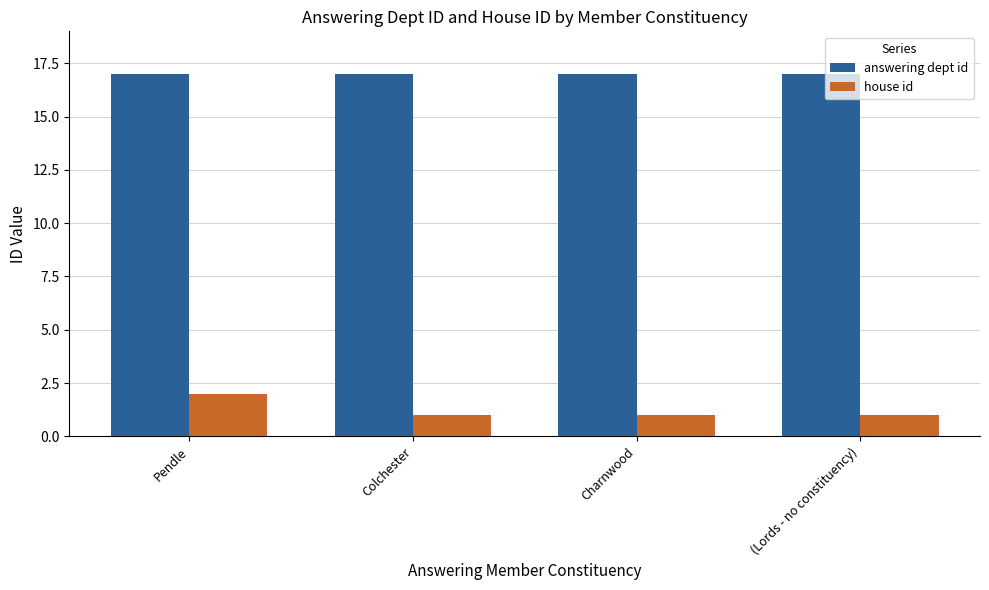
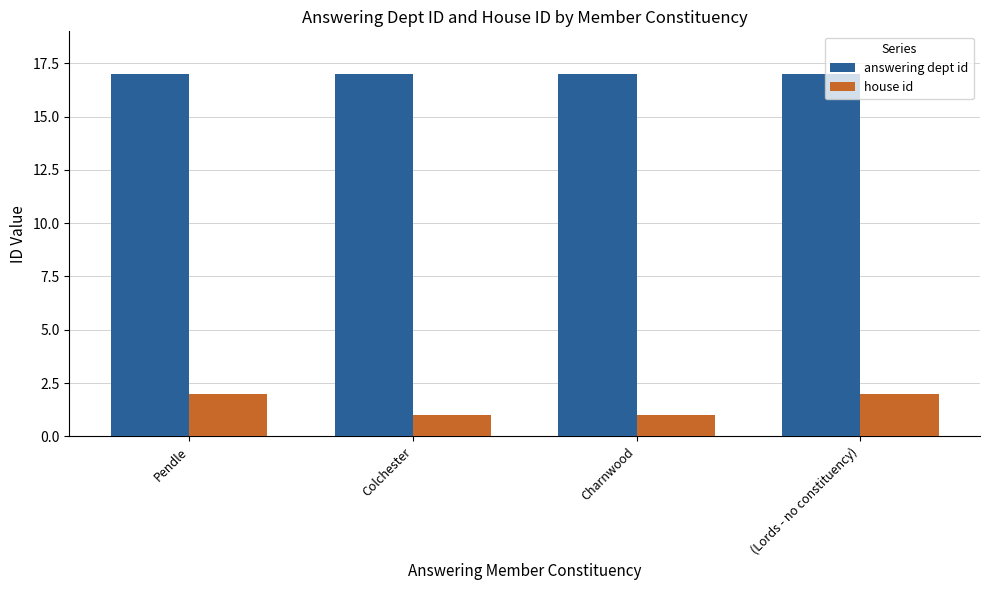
  {
    "answering dept id": {
      "Pendle": 17,
      "Colchester": 17,
      "Charnwood": 17,
      "(Lords - no constituency)": 17
    },
    "house id": {
      "Pendle": 2,
      "Colchester": 1,
      "Charnwood": 1,
-     "(Lords - no constituency)": 1
+     "(Lords - no constituency)": 2
    }
  }
